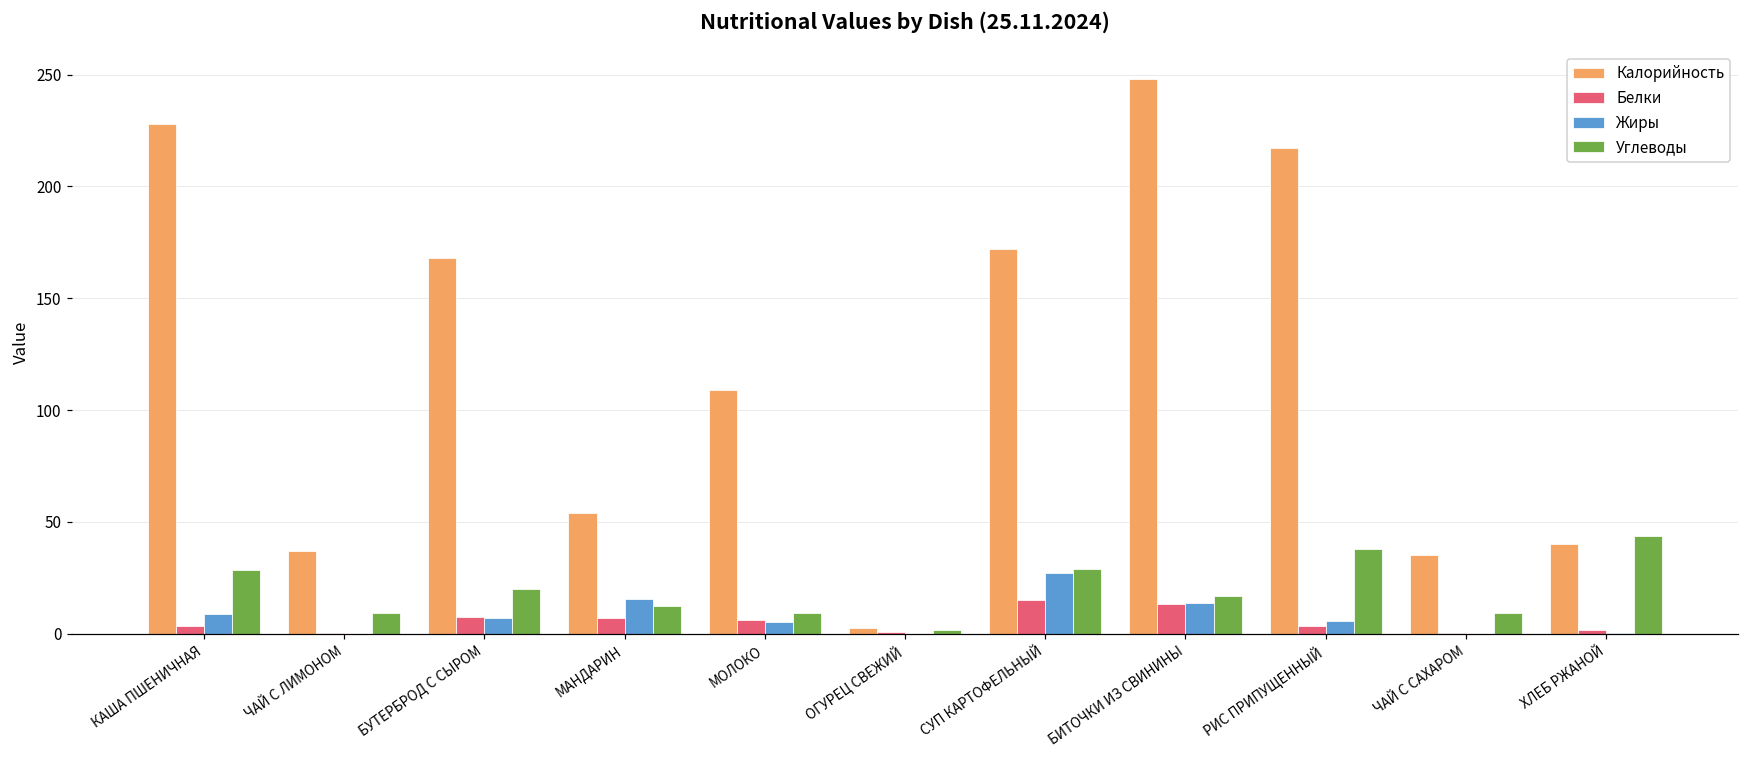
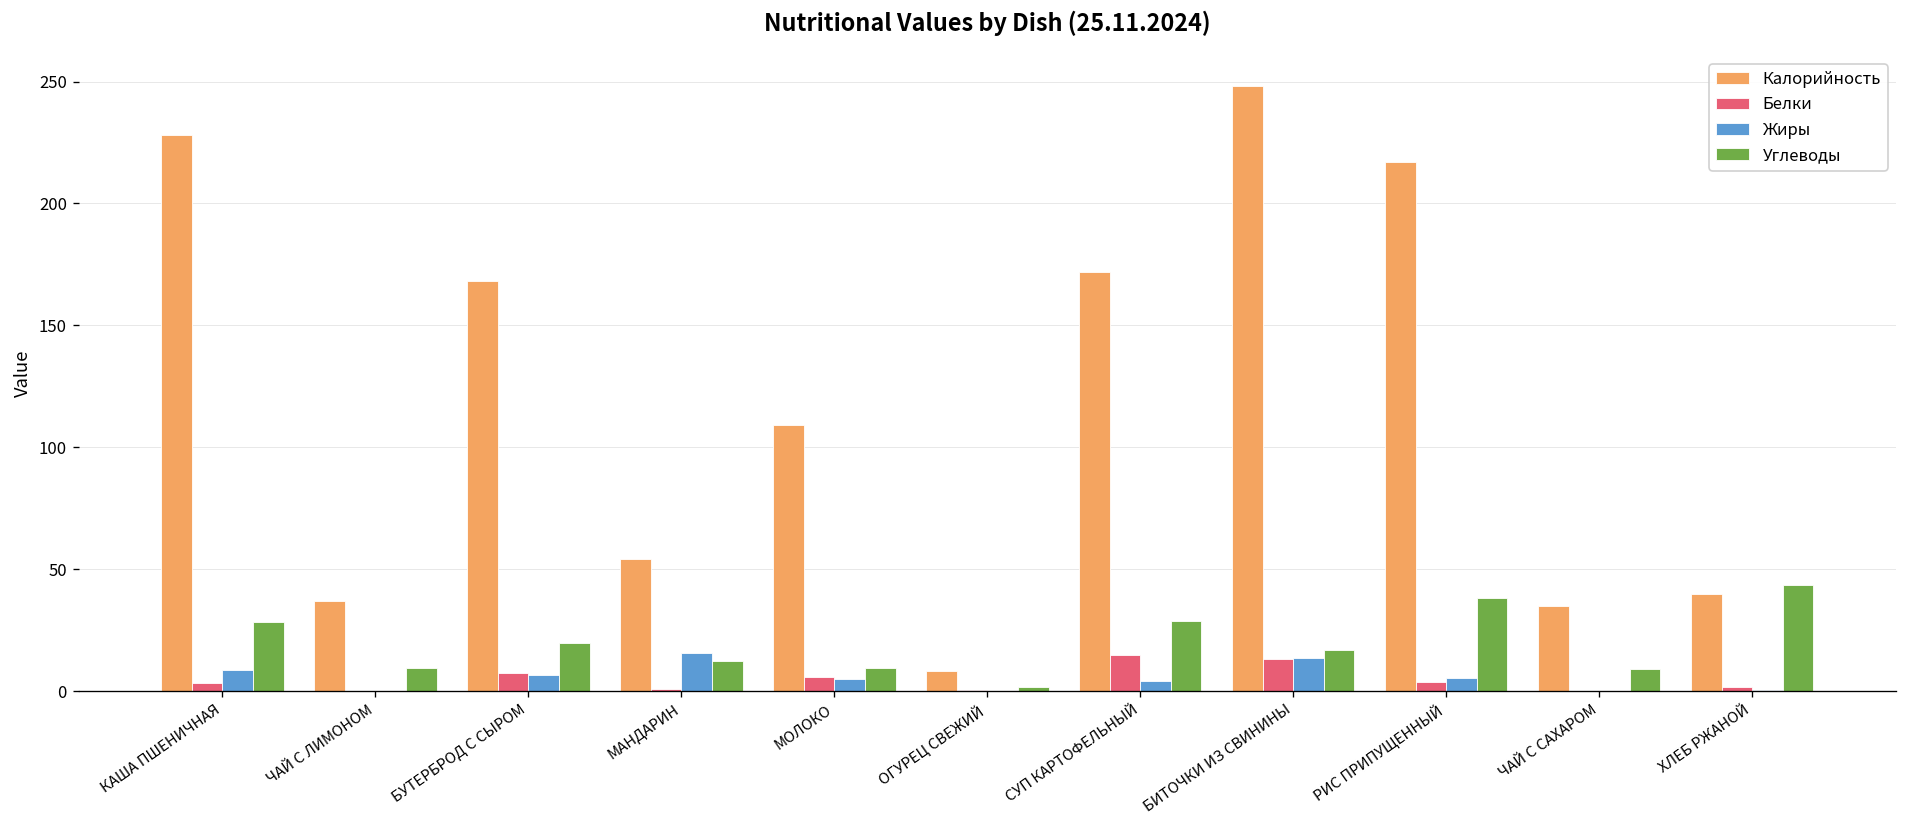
  {
    "Калорийность": {
      "КАША ПШЕНИЧНАЯ": 228,
      "ЧАЙ С ЛИМОНОМ": 37,
      "БУТЕРБРОД С СЫРОМ": 168,
      "МАНДАРИН": 54,
      "МОЛОКО": 109,
-     "ОГУРЕЦ СВЕЖИЙ": 2,
+     "ОГУРЕЦ СВЕЖИЙ": 8,
      "СУП КАРТОФЕЛЬНЫЙ": 172,
      "БИТОЧКИ ИЗ СВИНИНЫ": 248,
      "РИС ПРИПУЩЕННЫЙ": 217,
      "ЧАЙ С САХАРОМ": 35,
      "ХЛЕБ РЖАНОЙ": 40
    },
    "Белки": {
      "КАША ПШЕНИЧНАЯ": 3,
      "БУТЕРБРОД С СЫРОМ": 7,
-     "МАНДАРИН": 7,
+     "МАНДАРИН": 1,
      "МОЛОКО": 6,
      "СУП КАРТОФЕЛЬНЫЙ": 15,
      "БИТОЧКИ ИЗ СВИНИНЫ": 13,
      "РИС ПРИПУЩЕННЫЙ": 4,
      "ХЛЕБ РЖАНОЙ": 2
    },
    "Жиры": {
      "КАША ПШЕНИЧНАЯ": 9,
      "ЧАЙ С ЛИМОНОМ": 0,
      "БУТЕРБРОД С СЫРОМ": 7,
      "МАНДАРИН": 16,
      "МОЛОКО": 5,
      "ОГУРЕЦ СВЕЖИЙ": 0,
-     "СУП КАРТОФЕЛЬНЫЙ": 27,
+     "СУП КАРТОФЕЛЬНЫЙ": 4,
      "БИТОЧКИ ИЗ СВИНИНЫ": 14,
      "РИС ПРИПУЩЕННЫЙ": 5,
      "ЧАЙ С САХАРОМ": 0
    },
    "Углеводы": {
      "КАША ПШЕНИЧНАЯ": 29,
      "ЧАЙ С ЛИМОНОМ": 9,
      "БУТЕРБРОД С СЫРОМ": 20,
      "МАНДАРИН": 13,
      "МОЛОКО": 9,
      "ОГУРЕЦ СВЕЖИЙ": 2,
      "СУП КАРТОФЕЛЬНЫЙ": 29,
      "БИТОЧКИ ИЗ СВИНИНЫ": 17,
      "РИС ПРИПУЩЕННЫЙ": 38,
      "ЧАЙ С САХАРОМ": 9,
      "ХЛЕБ РЖАНОЙ": 44
    }
  }
